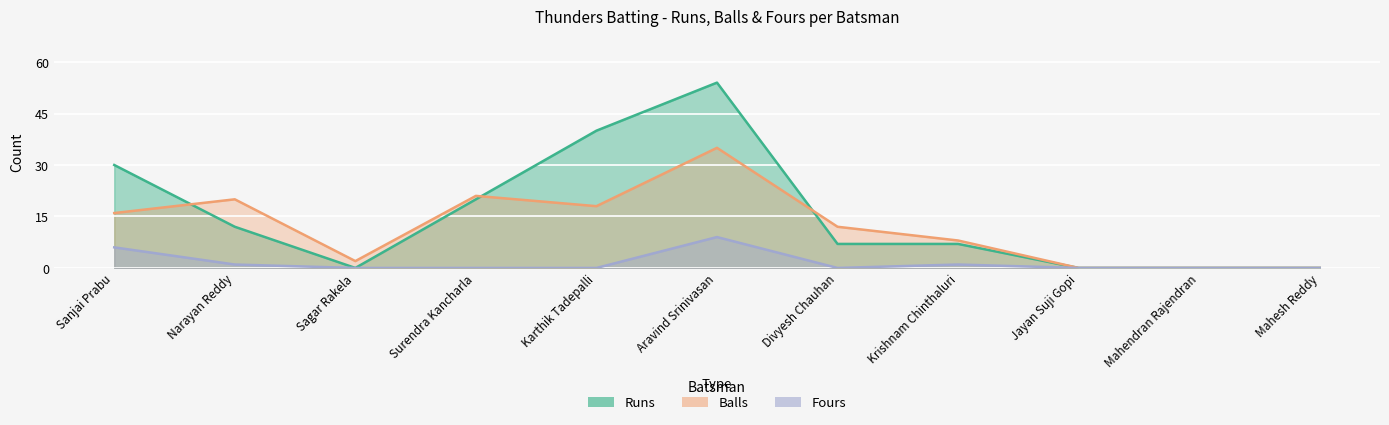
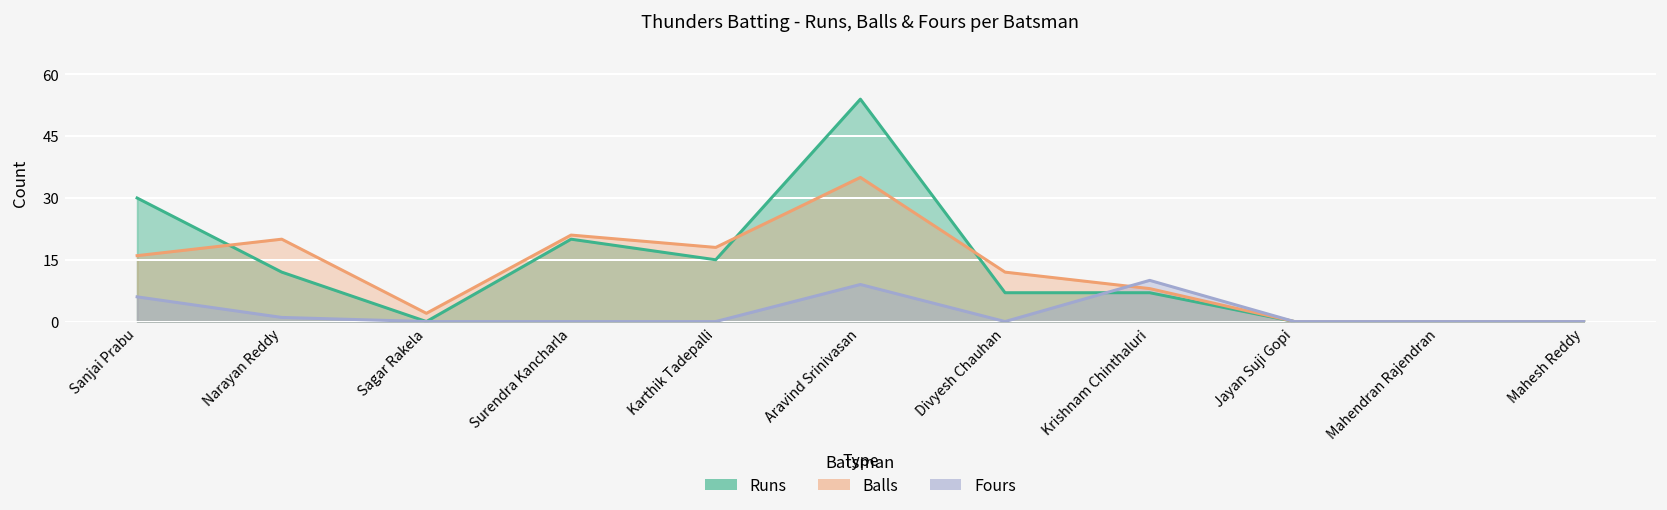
  {
    "Runs": {
      "Sanjai Prabu": 30,
      "Narayan Reddy": 12,
      "Surendra Kancharla": 20,
-     "Karthik Tadepalli": 40,
+     "Karthik Tadepalli": 15,
      "Aravind Srinivasan": 54,
      "Divyesh Chauhan": 7,
      "Krishnam Chinthaluri": 7
    },
    "Balls": {
      "Sanjai Prabu": 16,
      "Narayan Reddy": 20,
      "Sagar Rakela": 2,
      "Surendra Kancharla": 21,
      "Karthik Tadepalli": 18,
      "Aravind Srinivasan": 35,
      "Divyesh Chauhan": 12,
      "Krishnam Chinthaluri": 8
    },
    "Fours": {
      "Sanjai Prabu": 6,
      "Narayan Reddy": 1,
      "Surendra Kancharla": 0,
      "Karthik Tadepalli": 0,
      "Aravind Srinivasan": 9,
      "Divyesh Chauhan": 0,
-     "Krishnam Chinthaluri": 1
+     "Krishnam Chinthaluri": 10
    }
  }
